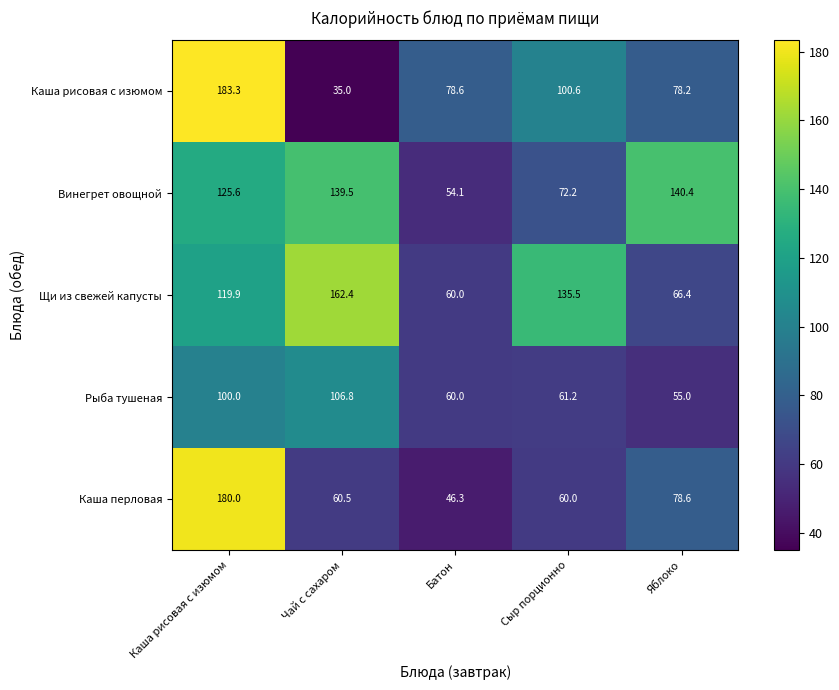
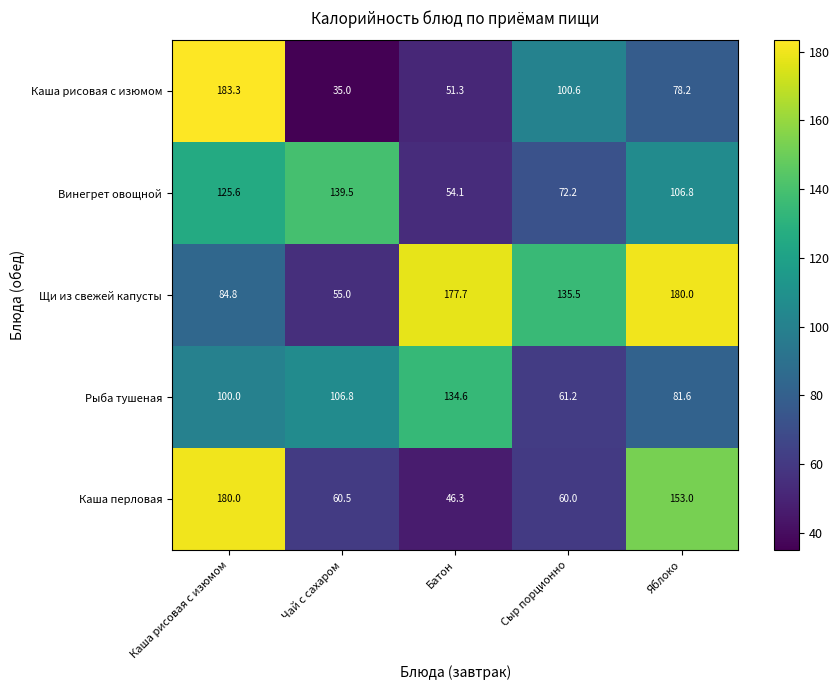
  {
    "Каша рисовая с изюмом": {
      "Каша рисовая с изюмом": 183.3,
      "Чай с сахаром": 35.0,
-     "Батон": 78.6,
+     "Батон": 51.3,
      "Сыр порционно": 100.6,
      "Яблоко": 78.2
    },
    "Винегрет овощной": {
      "Каша рисовая с изюмом": 125.6,
      "Чай с сахаром": 139.5,
      "Батон": 54.1,
      "Сыр порционно": 72.2,
-     "Яблоко": 140.4
+     "Яблоко": 106.8
    },
    "Щи из свежей капусты": {
-     "Каша рисовая с изюмом": 119.9,
-     "Чай с сахаром": 162.4,
-     "Батон": 60.0,
+     "Каша рисовая с изюмом": 84.8,
+     "Чай с сахаром": 55.0,
+     "Батон": 177.7,
      "Сыр порционно": 135.5,
-     "Яблоко": 66.4
+     "Яблоко": 180.0
    },
    "Рыба тушеная": {
      "Каша рисовая с изюмом": 100.0,
      "Чай с сахаром": 106.8,
-     "Батон": 60.0,
+     "Батон": 134.6,
      "Сыр порционно": 61.2,
-     "Яблоко": 55.0
+     "Яблоко": 81.6
    },
    "Каша перловая": {
      "Каша рисовая с изюмом": 180.0,
      "Чай с сахаром": 60.5,
      "Батон": 46.3,
      "Сыр порционно": 60.0,
-     "Яблоко": 78.6
+     "Яблоко": 153.0
    }
  }
